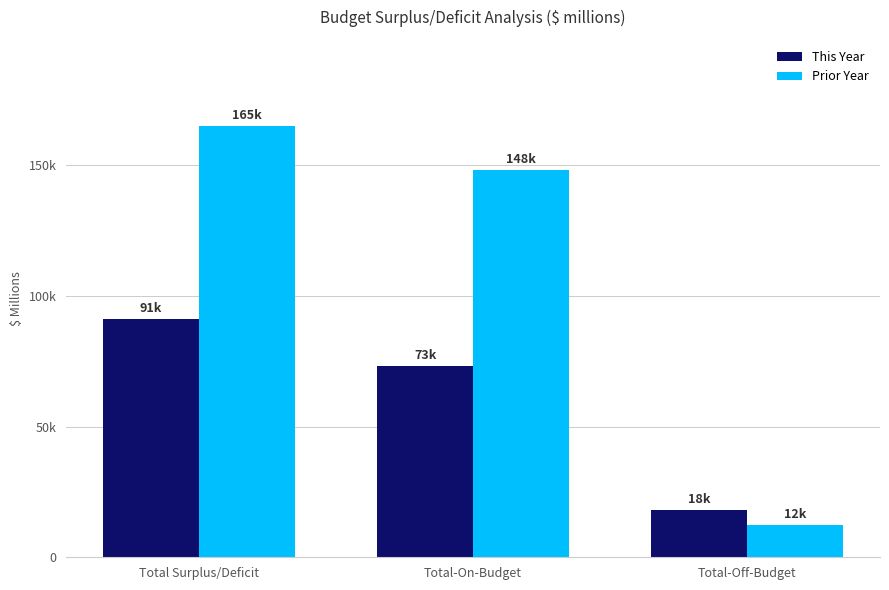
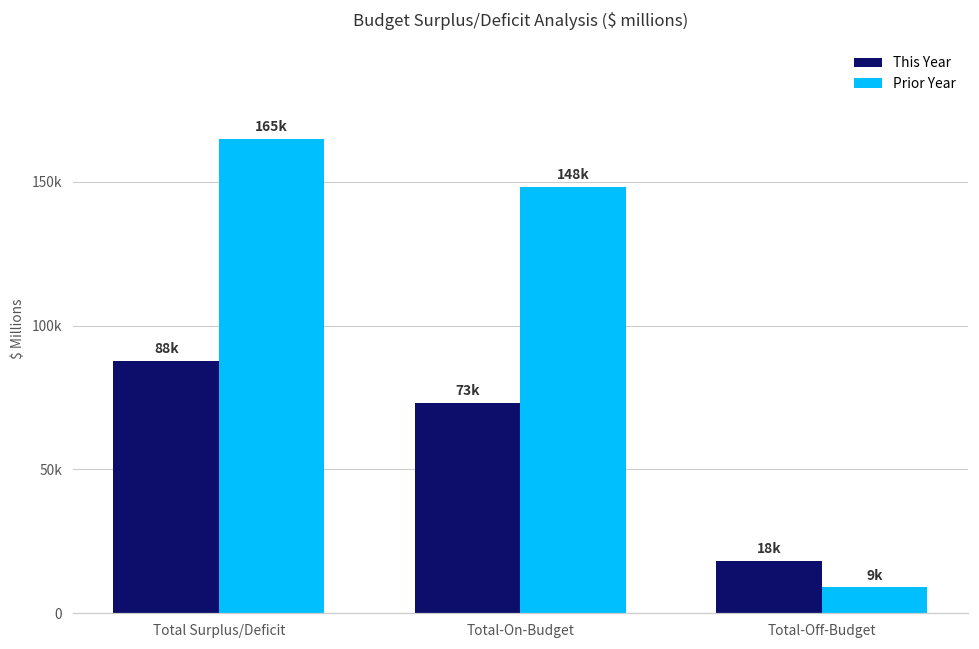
  {
    "This Year": {
-     "Total Surplus/Deficit": "91k",
+     "Total Surplus/Deficit": "88k",
      "Total-On-Budget": "73k",
      "Total-Off-Budget": "18k"
    },
    "Prior Year": {
      "Total Surplus/Deficit": "165k",
      "Total-On-Budget": "148k",
-     "Total-Off-Budget": "12k"
+     "Total-Off-Budget": "9k"
    }
  }
